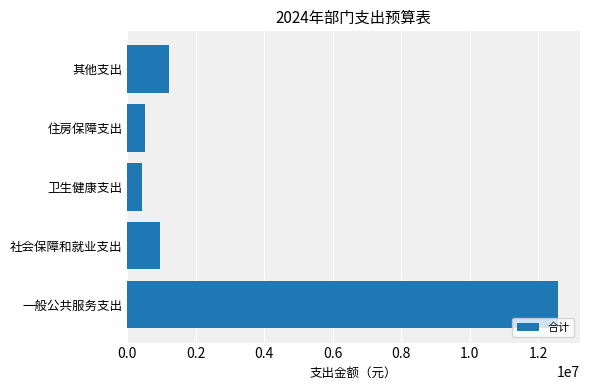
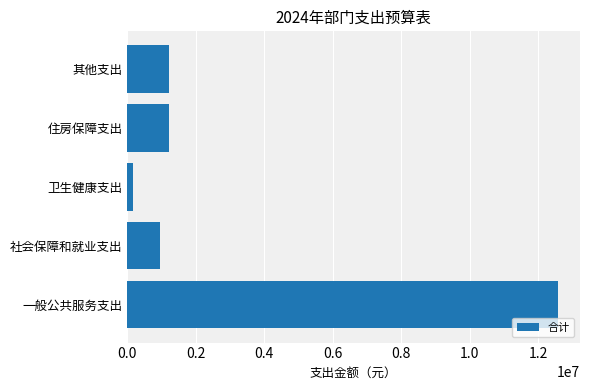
  {
    "其他支出": 1200000,
-   "住房保障支出": 500000,
-   "卫生健康支出": 400000,
+   "住房保障支出": 1200000,
+   "卫生健康支出": 200000,
    "社会保障和就业支出": 1000000,
    "一般公共服务支出": 12600000
  }
